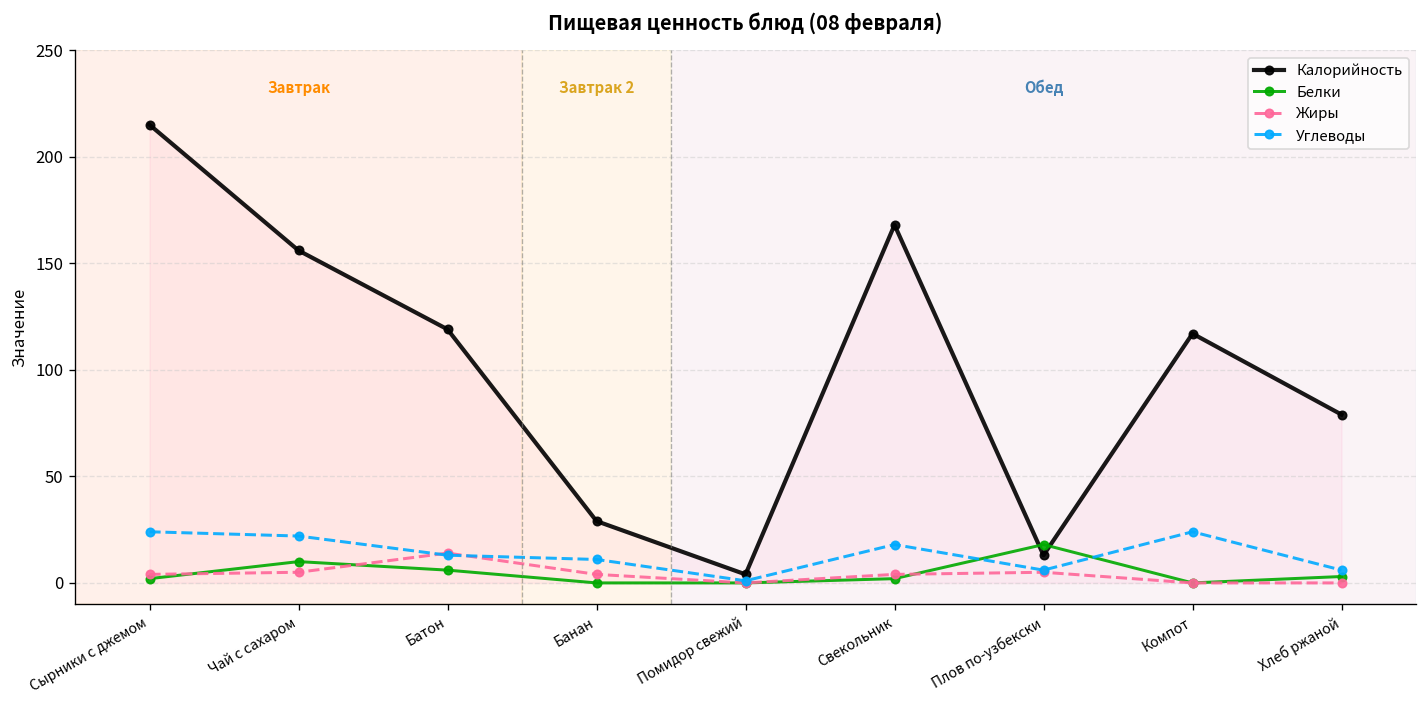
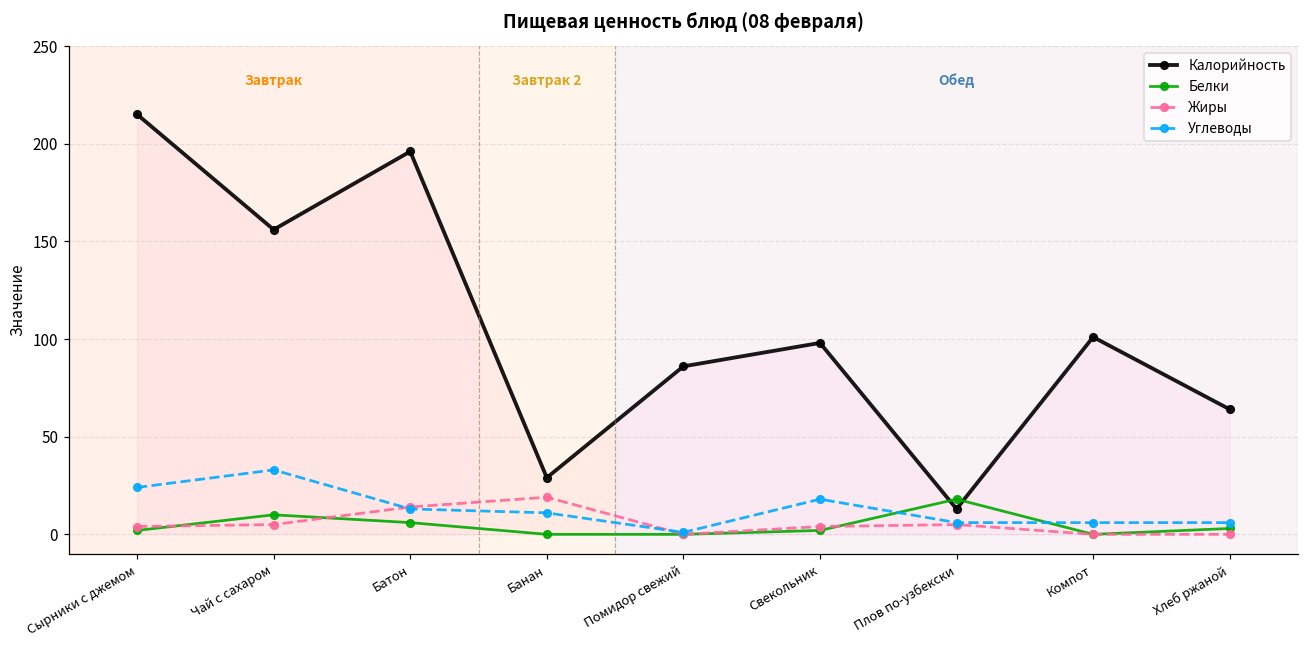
  {
    "Калорийность": {
      "Сырники с джемом": 215,
      "Чай с сахаром": 156,
-     "Батон": 119,
+     "Батон": 196,
      "Банан": 29,
-     "Помидор свежий": 4,
-     "Свекольник": 168,
+     "Помидор свежий": 86,
+     "Свекольник": 98,
      "Плов по-узбекски": 13,
-     "Компот": 117,
-     "Хлеб ржаной": 79
+     "Компот": 101,
+     "Хлеб ржаной": 64
    },
    "Белки": {
      "Сырники с джемом": 2,
      "Чай с сахаром": 10,
      "Батон": 6,
      "Банан": 0,
      "Свекольник": 2,
      "Плов по-узбекски": 18,
      "Хлеб ржаной": 3
    },
    "Жиры": {
      "Сырники с джемом": 4,
      "Чай с сахаром": 5,
-     "Банан": 4,
+     "Банан": 19,
      "Свекольник": 4,
      "Хлеб ржаной": 0
    },
    "Углеводы": {
      "Сырники с джемом": 24,
-     "Чай с сахаром": 22,
+     "Чай с сахаром": 33,
      "Банан": 11,
      "Свекольник": 18,
-     "Компот": 24,
+     "Компот": 6,
      "Хлеб ржаной": 6
    }
  }
